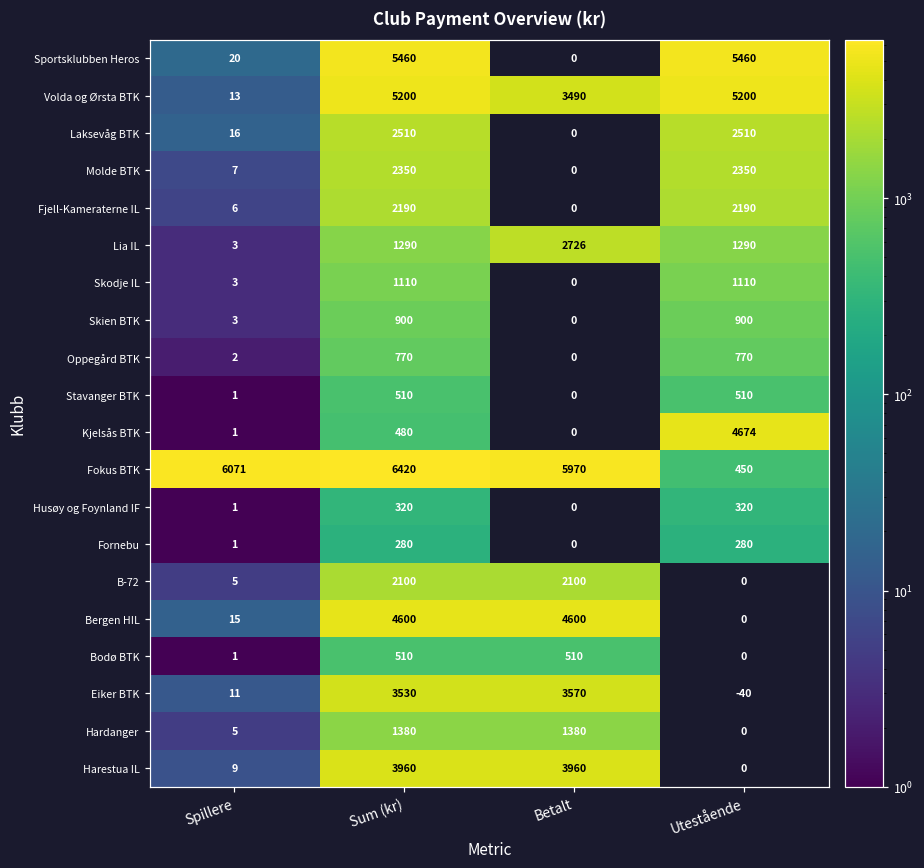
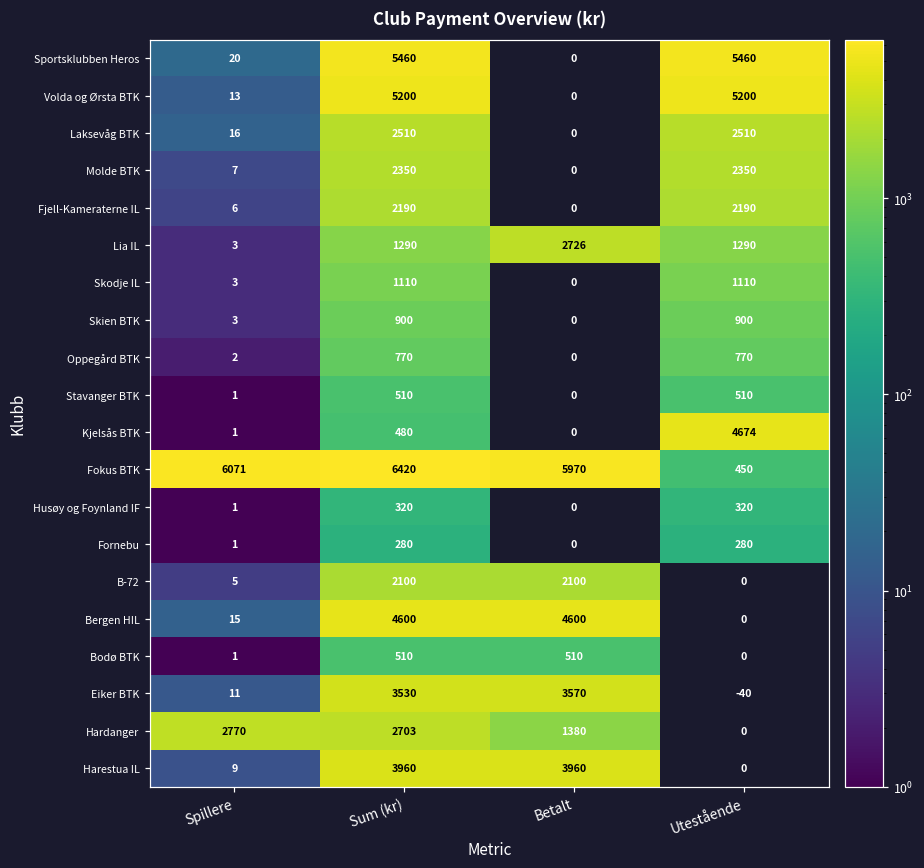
  {
    "Sportsklubben Heros": {
      "Spillere": 20,
      "Sum (kr)": 5460,
      "Betalt": 0,
      "Utestående": 5460
    },
    "Volda og Ørsta BTK": {
      "Spillere": 13,
      "Sum (kr)": 5200,
-     "Betalt": 3490,
+     "Betalt": 0,
      "Utestående": 5200
    },
    "Laksevåg BTK": {
      "Spillere": 16,
      "Sum (kr)": 2510,
      "Betalt": 0,
      "Utestående": 2510
    },
    "Molde BTK": {
      "Spillere": 7,
      "Sum (kr)": 2350,
      "Betalt": 0,
      "Utestående": 2350
    },
    "Fjell-Kameraterne IL": {
      "Spillere": 6,
      "Sum (kr)": 2190,
      "Betalt": 0,
      "Utestående": 2190
    },
    "Lia IL": {
      "Spillere": 3,
      "Sum (kr)": 1290,
      "Betalt": 2726,
      "Utestående": 1290
    },
    "Skodje IL": {
      "Spillere": 3,
      "Sum (kr)": 1110,
      "Betalt": 0,
      "Utestående": 1110
    },
    "Skien BTK": {
      "Spillere": 3,
      "Sum (kr)": 900,
      "Betalt": 0,
      "Utestående": 900
    },
    "Oppegård BTK": {
      "Spillere": 2,
      "Sum (kr)": 770,
      "Betalt": 0,
      "Utestående": 770
    },
    "Stavanger BTK": {
      "Spillere": 1,
      "Sum (kr)": 510,
      "Betalt": 0,
      "Utestående": 510
    },
    "Kjelsås BTK": {
      "Spillere": 1,
      "Sum (kr)": 480,
      "Betalt": 0,
      "Utestående": 4674
    },
    "Fokus BTK": {
      "Spillere": 6071,
      "Sum (kr)": 6420,
      "Betalt": 5970,
      "Utestående": 450
    },
    "Husøy og Foynland IF": {
      "Spillere": 1,
      "Sum (kr)": 320,
      "Betalt": 0,
      "Utestående": 320
    },
    "Fornebu": {
      "Spillere": 1,
      "Sum (kr)": 280,
      "Betalt": 0,
      "Utestående": 280
    },
    "B-72": {
      "Spillere": 5,
      "Sum (kr)": 2100,
      "Betalt": 2100,
      "Utestående": 0
    },
    "Bergen HIL": {
      "Spillere": 15,
      "Sum (kr)": 4600,
      "Betalt": 4600,
      "Utestående": 0
    },
    "Bodø BTK": {
      "Spillere": 1,
      "Sum (kr)": 510,
      "Betalt": 510,
      "Utestående": 0
    },
    "Eiker BTK": {
      "Spillere": 11,
      "Sum (kr)": 3530,
      "Betalt": 3570,
      "Utestående": -40
    },
    "Hardanger": {
-     "Spillere": 5,
-     "Sum (kr)": 1380,
+     "Spillere": 2770,
+     "Sum (kr)": 2703,
      "Betalt": 1380,
      "Utestående": 0
    },
    "Harestua IL": {
      "Spillere": 9,
      "Sum (kr)": 3960,
      "Betalt": 3960,
      "Utestående": 0
    }
  }
